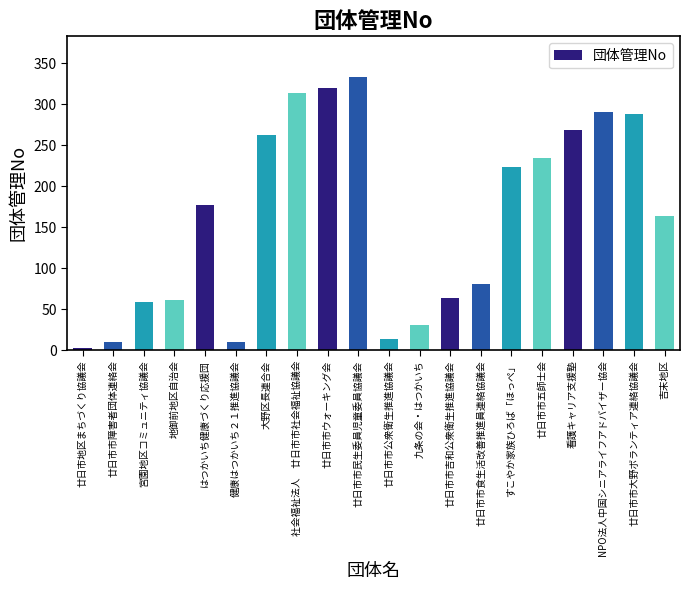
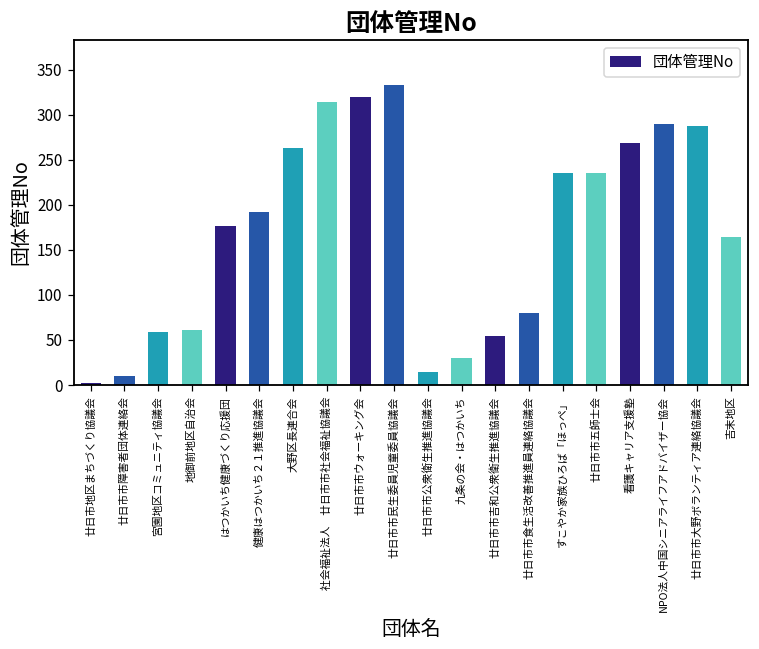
  {
    "廿日市市障害者団体連絡会": 10,
    "宮園地区コミュニティ協議会": 60,
    "地御前地区自治会": 60,
    "はつかいち健康づくり応援団": 180,
-   "健康はつかいち２１推進協議会": 10,
+   "健康はつかいち２１推進協議会": 190,
    "大野区長連合会": 260,
    "社会福祉法人 廿日市市社会福祉協議会": 310,
    "廿日市市ウォーキング会": 320,
    "廿日市市民生委員児童委員協議会": 330,
    "廿日市市公衆衛生推進協議会": 10,
    "九条の会・はつかいち": 30,
-   "廿日市市吉和公衆衛生推進協議会": 60,
+   "廿日市市吉和公衆衛生推進協議会": 50,
    "廿日市市食生活改善推進員連絡協議会": 80,
-   "すこやか家族ひろば「ほっぺ」": 220,
+   "すこやか家族ひろば「ほっぺ」": 240,
    "廿日市市五師士会": 240,
    "看護キャリア支援塾": 270,
    "NPO法人中国シニアライフアドバイザー協会": 290,
    "廿日市市大野ボランティア連絡協議会": 290,
    "吉末地区": 160
  }
